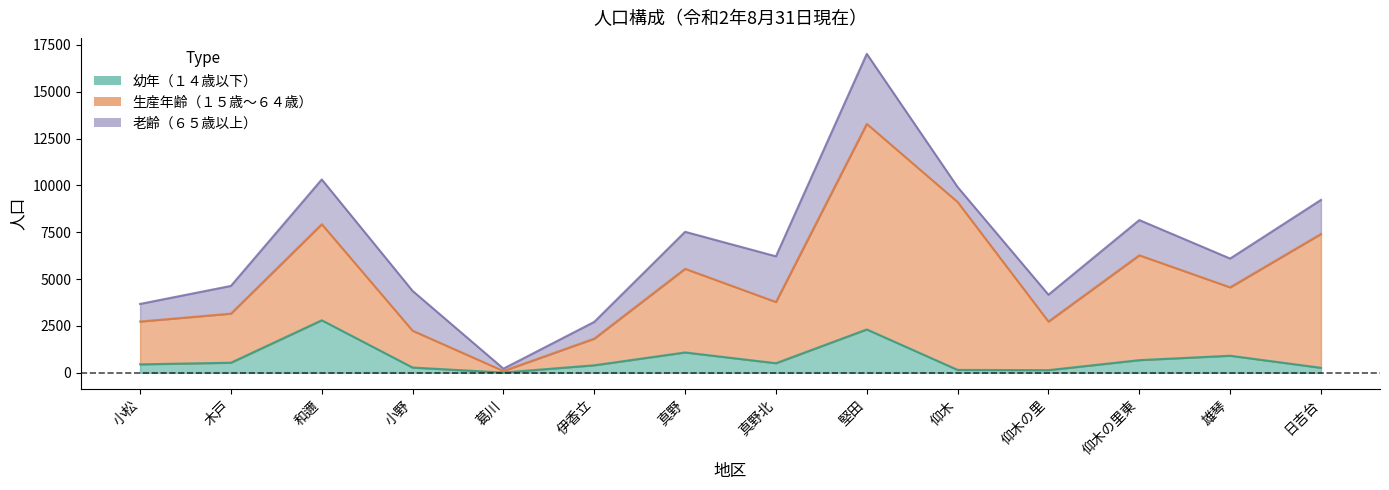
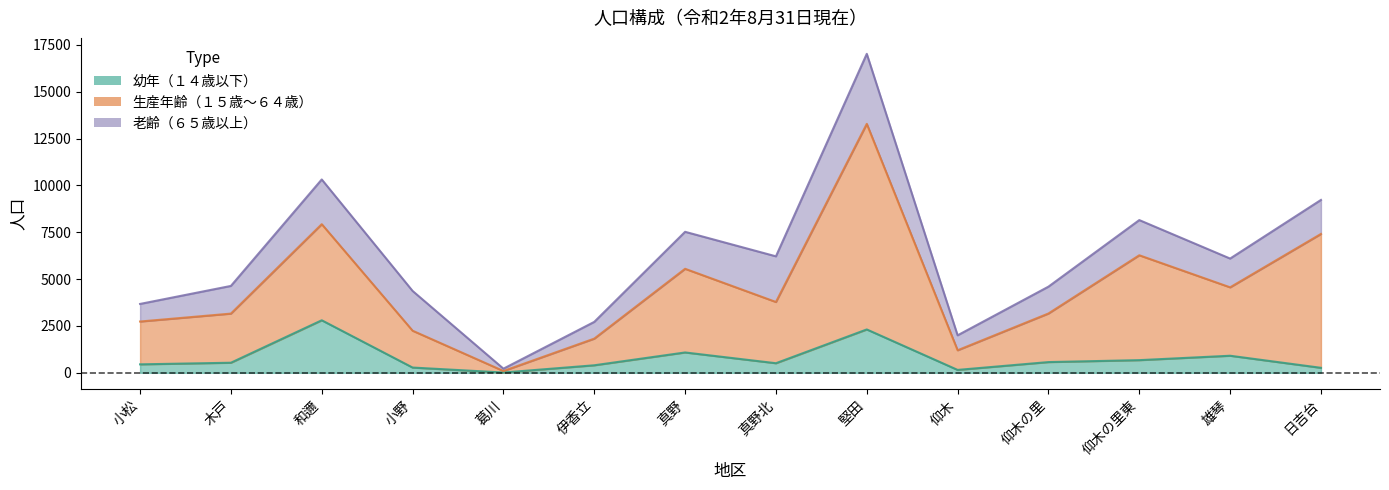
  {
    "幼年（１４歳以下）": {
      "小松": 500,
      "木戸": 500,
      "和邇": 2800,
      "小野": 300,
      "伊香立": 400,
      "真野": 1100,
      "真野北": 500,
      "堅田": 2300,
      "仰木": 200,
-     "仰木の里": 100,
+     "仰木の里": 600,
      "仰木の里東": 700,
      "雄琴": 900,
      "日吉台": 300
    },
    "生産年齢（１５歳～６４歳）": {
      "小松": 2300,
      "木戸": 2600,
      "和邇": 5100,
      "小野": 2000,
      "伊香立": 1400,
      "真野": 4500,
      "真野北": 3300,
      "堅田": 11000,
-     "仰木": 9000,
+     "仰木": 1000,
      "仰木の里": 2600,
      "仰木の里東": 5600,
      "雄琴": 3700,
      "日吉台": 7100
    },
    "老齢（６５歳以上）": {
      "小松": 900,
      "木戸": 1500,
      "和邇": 2400,
      "小野": 2100,
      "伊香立": 900,
      "真野": 2000,
      "真野北": 2400,
      "堅田": 3700,
      "仰木": 800,
      "仰木の里": 1400,
      "仰木の里東": 1900,
      "雄琴": 1500,
      "日吉台": 1800
    }
  }
